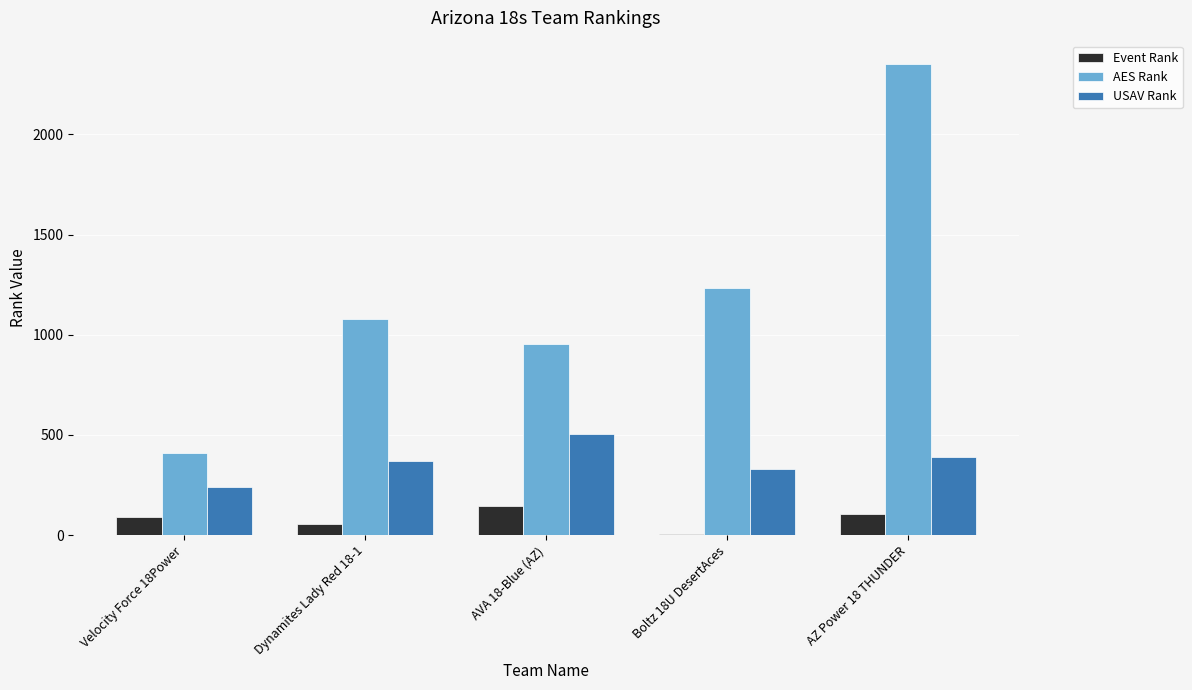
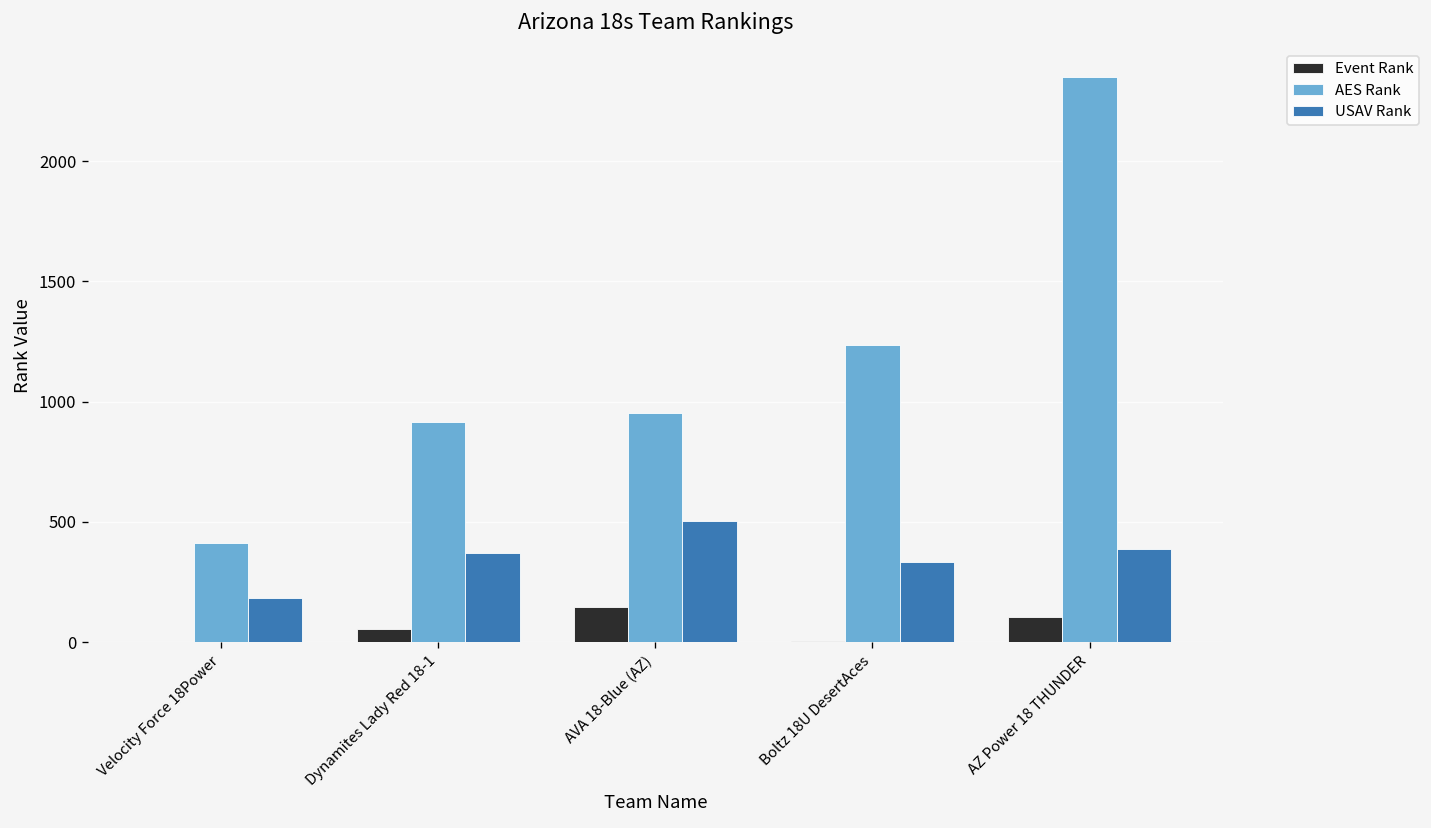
  {
    "Event Rank": {
-     "Velocity Force 18Power": 90,
+     "Velocity Force 18Power": 0,
      "Dynamites Lady Red 18-1": 50,
      "AVA 18-Blue (AZ)": 150,
      "AZ Power 18 THUNDER": 110
    },
    "AES Rank": {
      "Velocity Force 18Power": 410,
-     "Dynamites Lady Red 18-1": 1080,
+     "Dynamites Lady Red 18-1": 910,
      "AVA 18-Blue (AZ)": 950,
      "Boltz 18U DesertAces": 1230,
      "AZ Power 18 THUNDER": 2350
    },
    "USAV Rank": {
-     "Velocity Force 18Power": 240,
+     "Velocity Force 18Power": 180,
      "Dynamites Lady Red 18-1": 370,
      "AVA 18-Blue (AZ)": 500,
      "Boltz 18U DesertAces": 330,
      "AZ Power 18 THUNDER": 390
    }
  }
